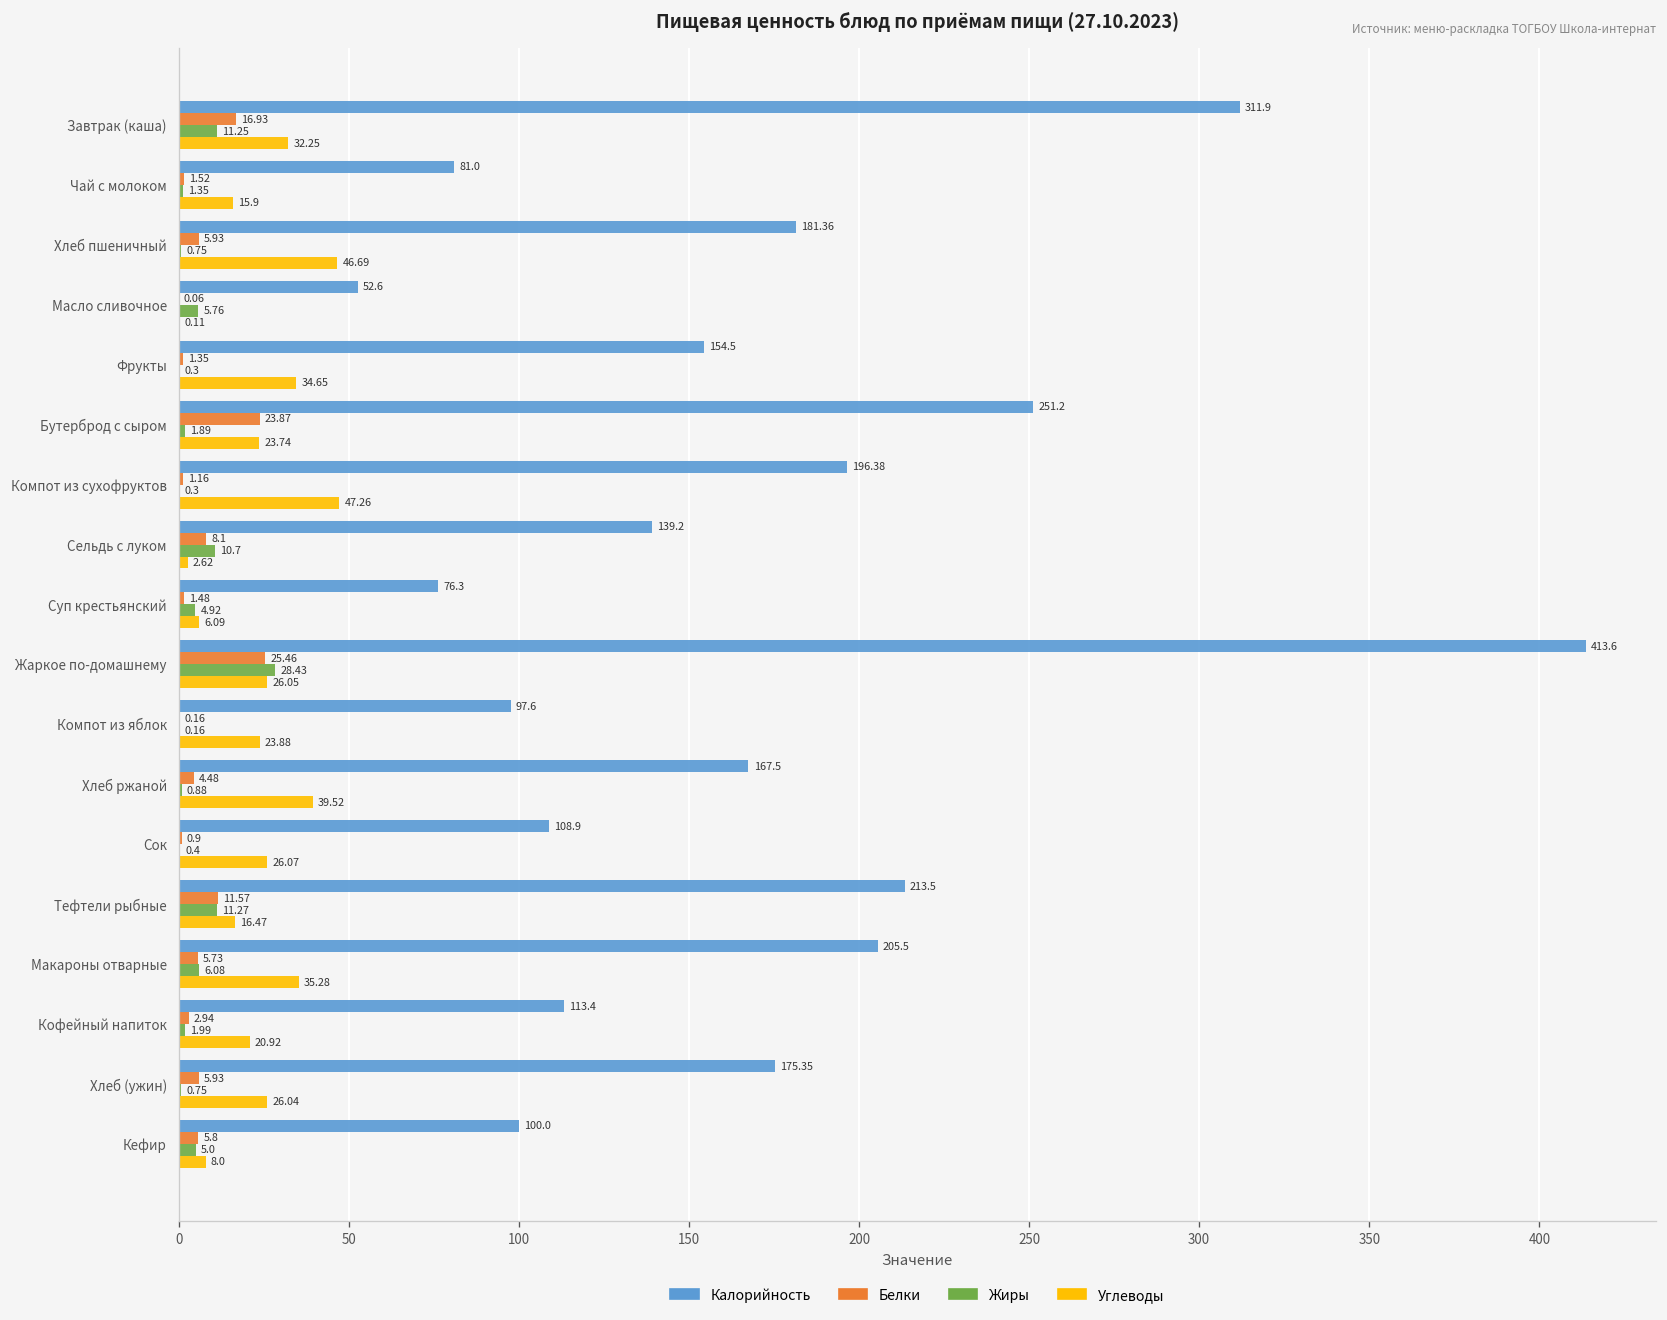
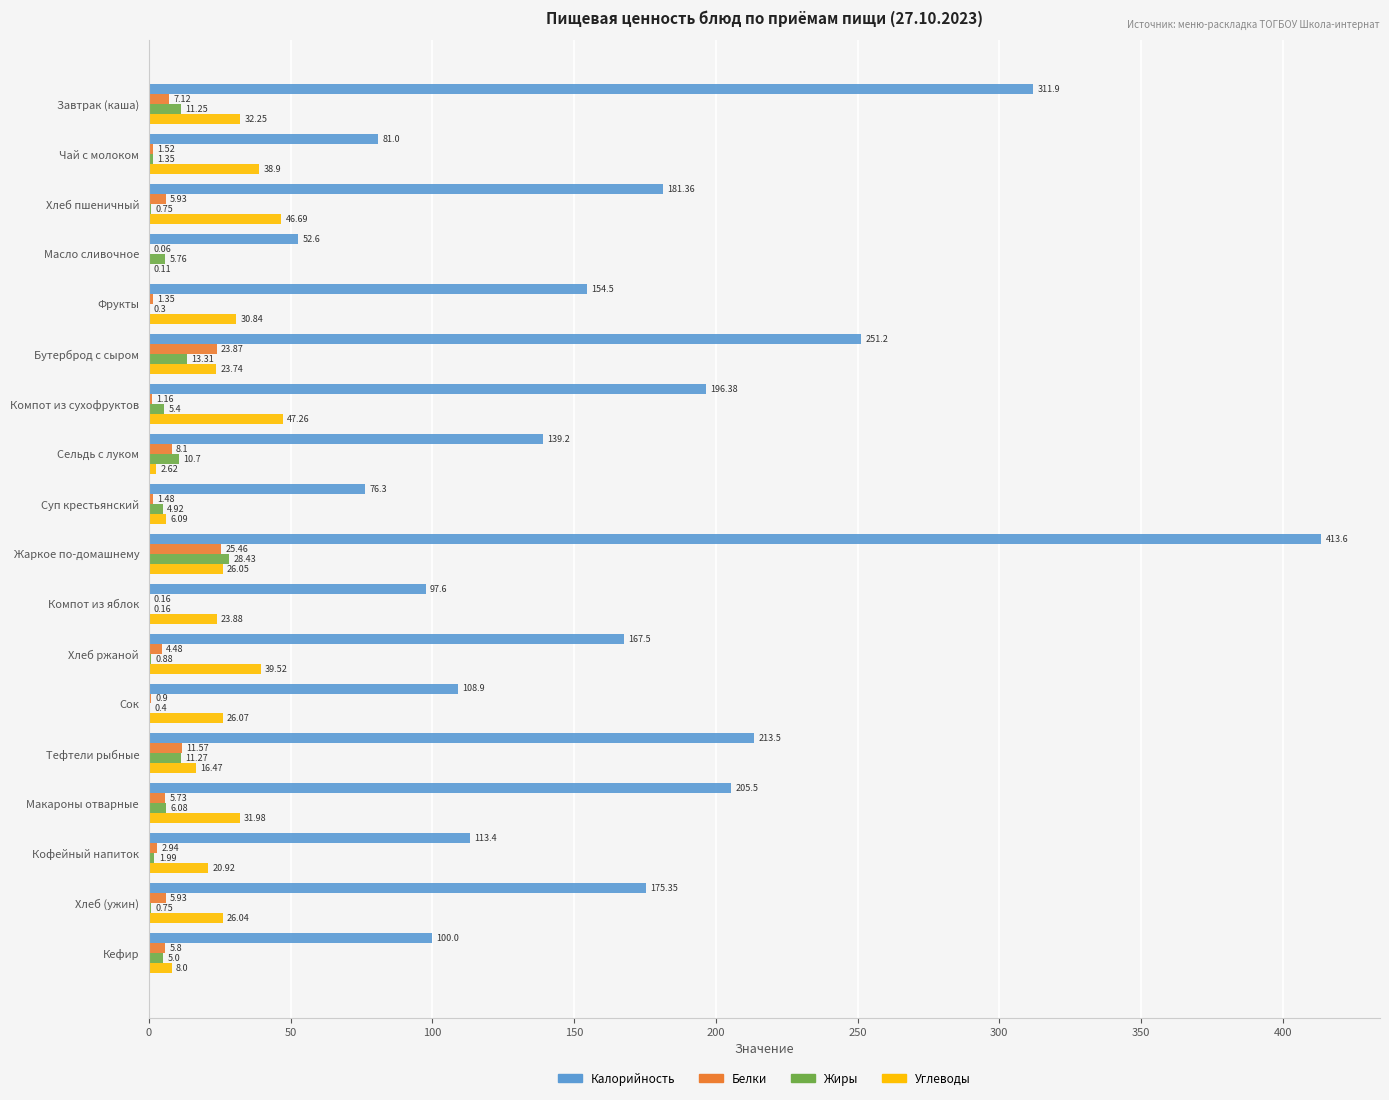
  {
    "Калорийность": {
      "Завтрак (каша)": 311.9,
      "Чай с молоком": 81.0,
      "Хлеб пшеничный": 181.36,
      "Масло сливочное": 52.6,
      "Фрукты": 154.5,
      "Бутерброд с сыром": 251.2,
      "Компот из сухофруктов": 196.38,
      "Сельдь с луком": 139.2,
      "Суп крестьянский": 76.3,
      "Жаркое по-домашнему": 413.6,
      "Компот из яблок": 97.6,
      "Хлеб ржаной": 167.5,
      "Сок": 108.9,
      "Тефтели рыбные": 213.5,
      "Макароны отварные": 205.5,
      "Кофейный напиток": 113.4,
      "Хлеб (ужин)": 175.35,
      "Кефир": 100.0
    },
    "Белки": {
-     "Завтрак (каша)": 16.93,
+     "Завтрак (каша)": 7.12,
      "Чай с молоком": 1.52,
      "Хлеб пшеничный": 5.93,
      "Масло сливочное": 0.06,
      "Фрукты": 1.35,
      "Бутерброд с сыром": 23.87,
      "Компот из сухофруктов": 1.16,
      "Сельдь с луком": 8.1,
      "Суп крестьянский": 1.48,
      "Жаркое по-домашнему": 25.46,
      "Компот из яблок": 0.16,
      "Хлеб ржаной": 4.48,
      "Сок": 0.9,
      "Тефтели рыбные": 11.57,
      "Макароны отварные": 5.73,
      "Кофейный напиток": 2.94,
      "Хлеб (ужин)": 5.93,
      "Кефир": 5.8
    },
    "Жиры": {
      "Завтрак (каша)": 11.25,
      "Чай с молоком": 1.35,
      "Хлеб пшеничный": 0.75,
      "Масло сливочное": 5.76,
      "Фрукты": 0.3,
-     "Бутерброд с сыром": 1.89,
-     "Компот из сухофруктов": 0.3,
+     "Бутерброд с сыром": 13.31,
+     "Компот из сухофруктов": 5.4,
      "Сельдь с луком": 10.7,
      "Суп крестьянский": 4.92,
      "Жаркое по-домашнему": 28.43,
      "Компот из яблок": 0.16,
      "Хлеб ржаной": 0.88,
      "Сок": 0.4,
      "Тефтели рыбные": 11.27,
      "Макароны отварные": 6.08,
      "Кофейный напиток": 1.99,
      "Хлеб (ужин)": 0.75,
      "Кефир": 5.0
    },
    "Углеводы": {
      "Завтрак (каша)": 32.25,
-     "Чай с молоком": 15.9,
+     "Чай с молоком": 38.9,
      "Хлеб пшеничный": 46.69,
      "Масло сливочное": 0.11,
-     "Фрукты": 34.65,
+     "Фрукты": 30.84,
      "Бутерброд с сыром": 23.74,
      "Компот из сухофруктов": 47.26,
      "Сельдь с луком": 2.62,
      "Суп крестьянский": 6.09,
      "Жаркое по-домашнему": 26.05,
      "Компот из яблок": 23.88,
      "Хлеб ржаной": 39.52,
      "Сок": 26.07,
      "Тефтели рыбные": 16.47,
-     "Макароны отварные": 35.28,
+     "Макароны отварные": 31.98,
      "Кофейный напиток": 20.92,
      "Хлеб (ужин)": 26.04,
      "Кефир": 8.0
    }
  }
